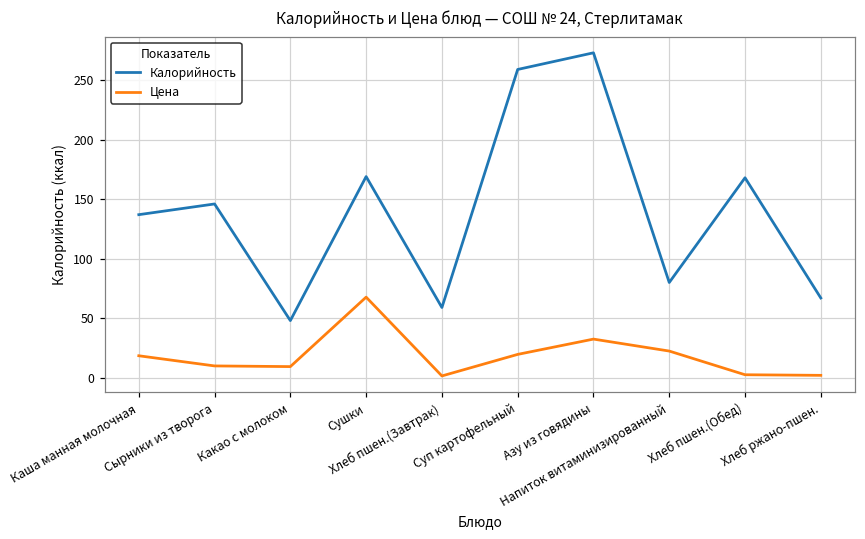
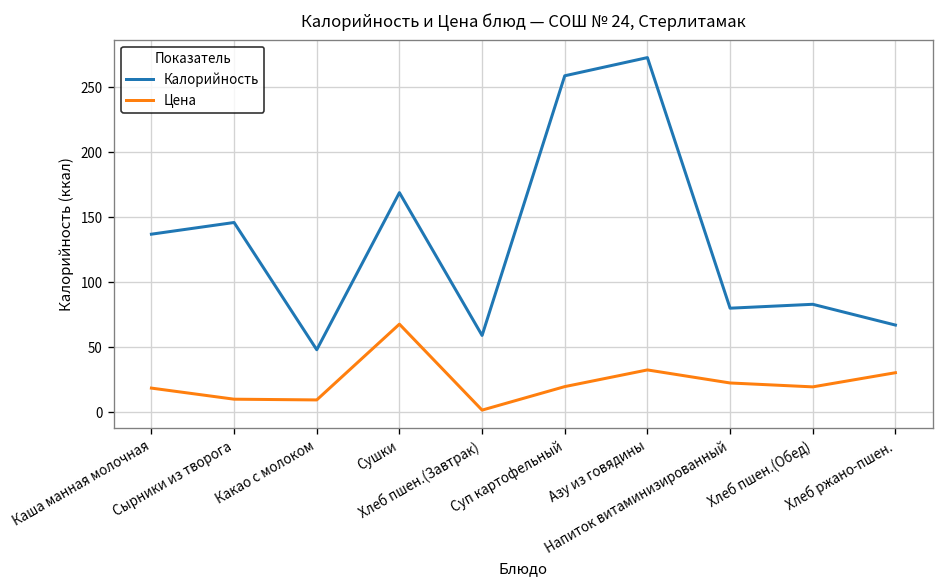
  {
    "Калорийность": {
      "Каша манная молочная": 137,
      "Сырники из творога": 146,
      "Какао с молоком": 48,
      "Сушки": 169,
      "Хлеб пшен.(Завтрак)": 59,
      "Суп картофельный": 259,
      "Азу из говядины": 273,
      "Напиток витаминизированный": 80,
-     "Хлеб пшен.(Обед)": 168,
+     "Хлеб пшен.(Обед)": 83,
      "Хлеб ржано-пшен.": 67
    },
    "Цена": {
      "Каша манная молочная": 18,
      "Сырники из творога": 10,
      "Какао с молоком": 9,
      "Сушки": 68,
      "Хлеб пшен.(Завтрак)": 2,
      "Суп картофельный": 20,
      "Азу из говядины": 32,
      "Напиток витаминизированный": 22,
-     "Хлеб пшен.(Обед)": 3,
-     "Хлеб ржано-пшен.": 2
+     "Хлеб пшен.(Обед)": 19,
+     "Хлеб ржано-пшен.": 30
    }
  }
